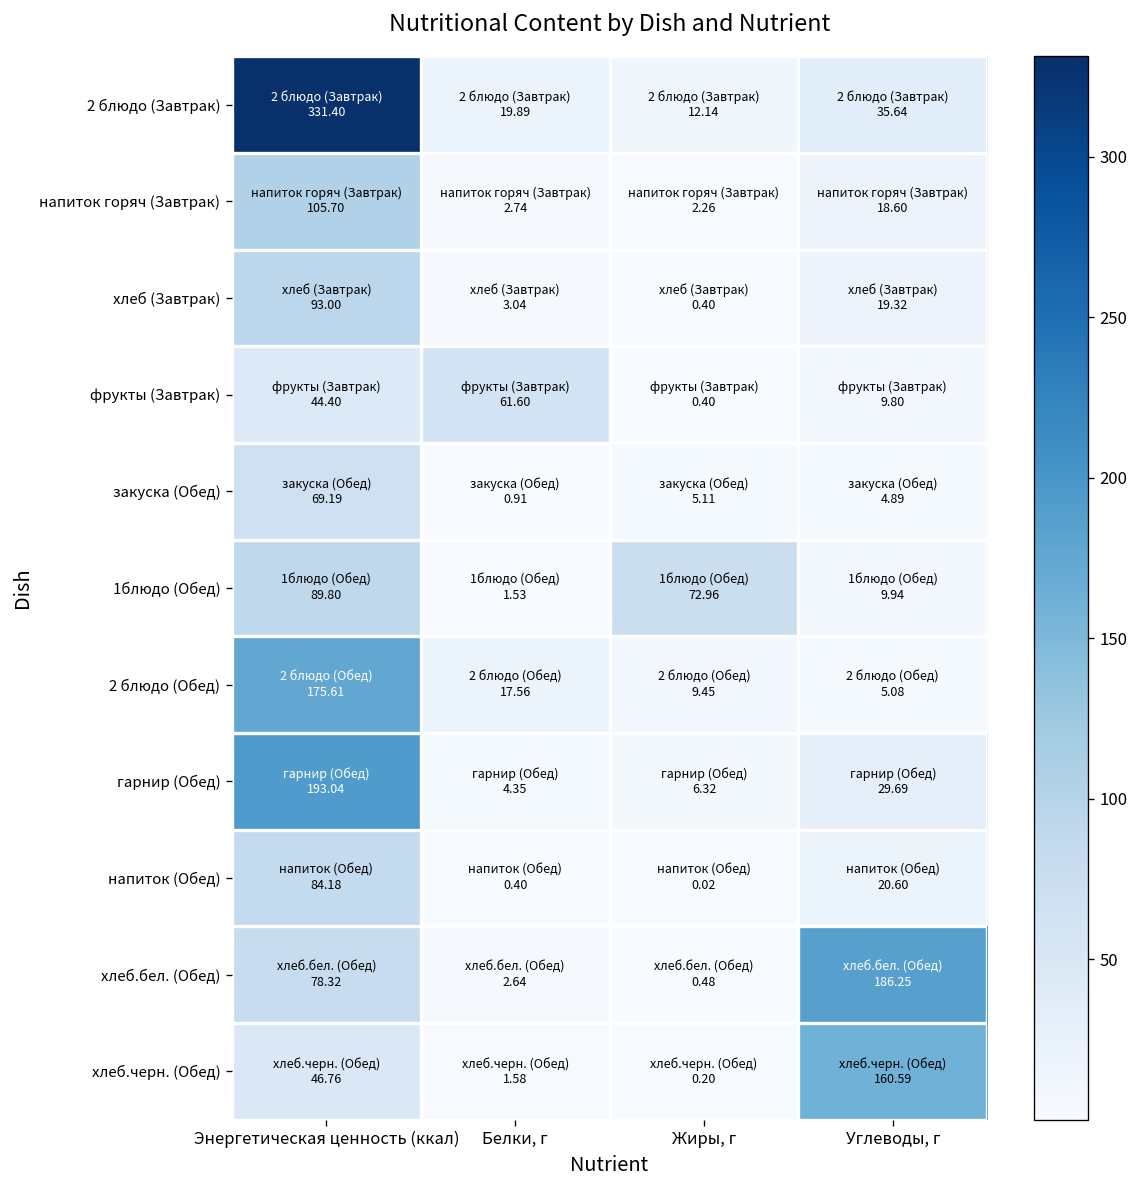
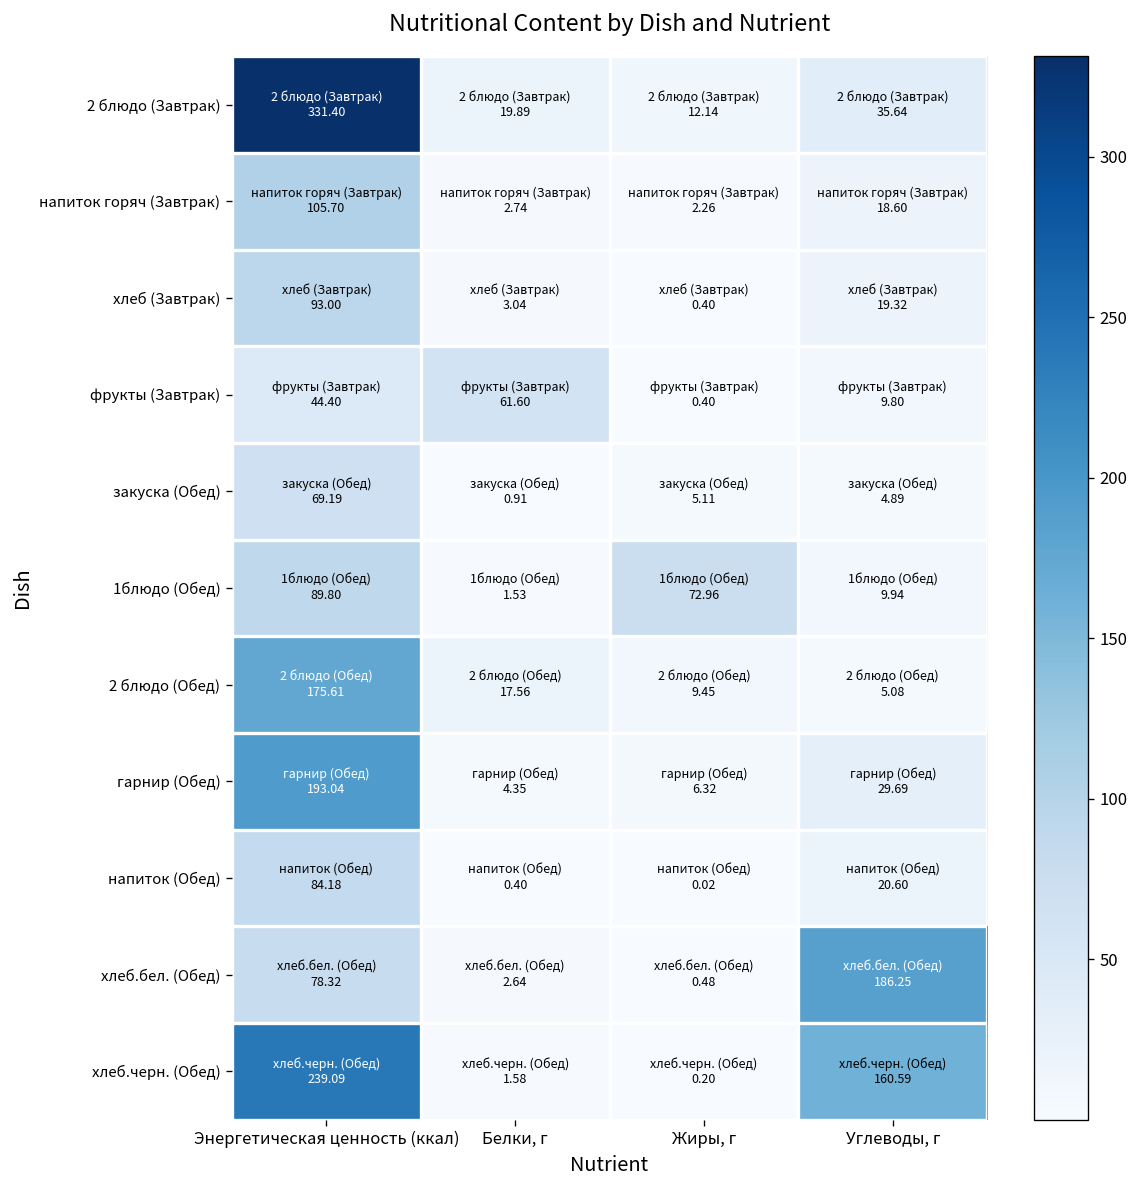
  {
    "напиток горяч (Завтрак)": {
      "Энергетическая ценность (ккал)": 105.70,
      "Белки, г": 2.74,
      "Жиры, г": 2.26,
      "Углеводы, г": 18.60
    },
    "хлеб (Завтрак)": {
      "Энергетическая ценность (ккал)": 93.00,
      "Белки, г": 3.04,
      "Жиры, г": 0.40,
      "Углеводы, г": 19.32
    },
    "фрукты (Завтрак)": {
      "Энергетическая ценность (ккал)": 44.40,
      "Белки, г": 61.60,
      "Жиры, г": 0.40,
      "Углеводы, г": 9.80
    },
    "закуска (Обед)": {
      "Энергетическая ценность (ккал)": 69.19,
      "Белки, г": 0.91,
      "Жиры, г": 5.11,
      "Углеводы, г": 4.89
    },
    "гарнир (Обед)": {
      "Энергетическая ценность (ккал)": 193.04,
      "Белки, г": 4.35,
      "Жиры, г": 6.32,
      "Углеводы, г": 29.69
    },
    "напиток (Обед)": {
      "Энергетическая ценность (ккал)": 84.18,
      "Белки, г": 0.40,
      "Жиры, г": 0.02,
      "Углеводы, г": 20.60
    },
    "хлеб.бел. (Обед)": {
      "Энергетическая ценность (ккал)": 78.32,
      "Белки, г": 2.64,
      "Жиры, г": 0.48,
      "Углеводы, г": 186.25
    },
    "хлеб.черн. (Обед)": {
-     "Энергетическая ценность (ккал)": 46.76,
+     "Энергетическая ценность (ккал)": 239.09,
      "Белки, г": 1.58,
      "Жиры, г": 0.20,
      "Углеводы, г": 160.59
    }
  }
